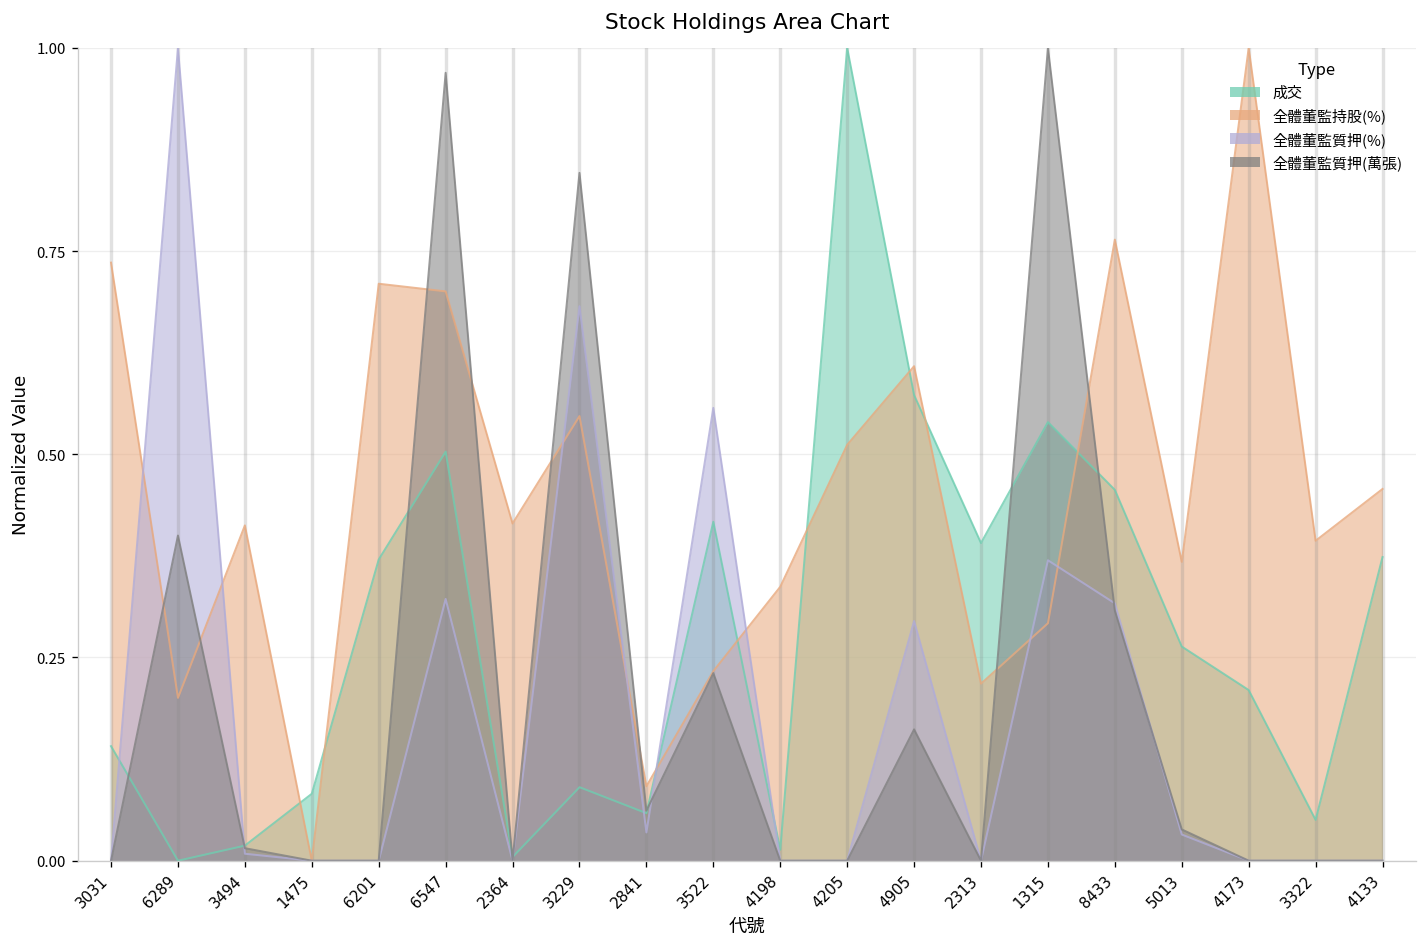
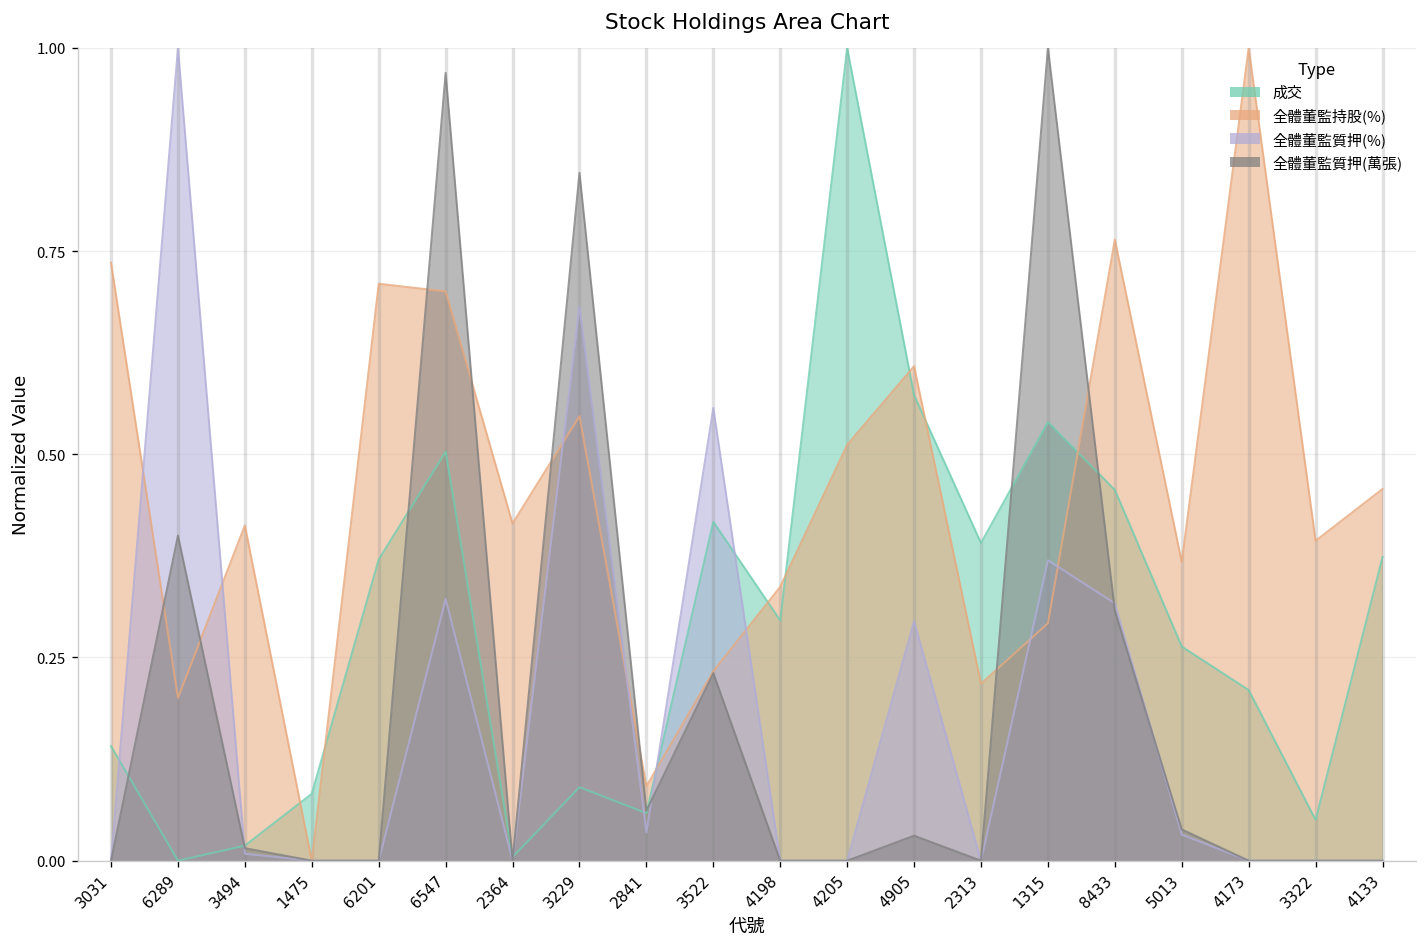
  {
    "成交": {
      "3031": 0.14,
      "6289": 0.00,
      "1475": 0.08,
      "6201": 0.37,
      "6547": 0.50,
      "2364": 0.00,
      "3229": 0.09,
      "3522": 0.42,
-     "4198": 0.01,
+     "4198": 0.30,
      "4205": 1.00,
      "4905": 0.57,
      "2313": 0.39,
      "1315": 0.54,
      "8433": 0.46,
      "5013": 0.26,
      "4173": 0.21,
      "3322": 0.05,
      "4133": 0.37
    },
    "全體董監持股(%)": {
      "3031": 0.74,
      "6289": 0.20,
      "3494": 0.41,
      "6201": 0.71,
      "6547": 0.70,
      "2364": 0.41,
      "3229": 0.55,
      "2841": 0.09,
      "4198": 0.34,
      "4205": 0.51,
      "4905": 0.61,
      "2313": 0.22,
      "1315": 0.29,
      "8433": 0.76,
      "5013": 0.37,
      "4173": 1.00,
      "3322": 0.39,
      "4133": 0.46
    },
    "全體董監質押(%)": {
      "6289": 1.00,
      "3494": 0.01,
      "6547": 0.32,
      "3229": 0.68,
      "2841": 0.03,
      "3522": 0.56,
      "4905": 0.29,
      "1315": 0.37,
      "8433": 0.32,
      "5013": 0.03
    },
    "全體董監質押(萬張)": {
      "6289": 0.40,
      "6547": 0.97,
      "3229": 0.85,
-     "4905": 0.16,
+     "4905": 0.03,
      "1315": 1.00,
      "8433": 0.31,
      "5013": 0.04
    }
  }
